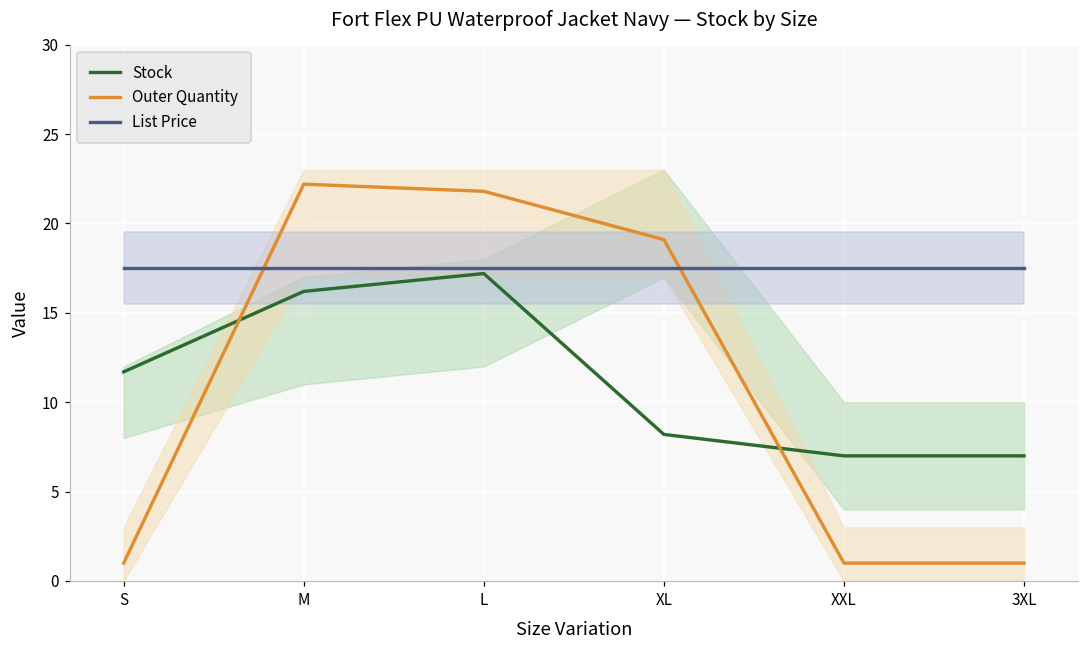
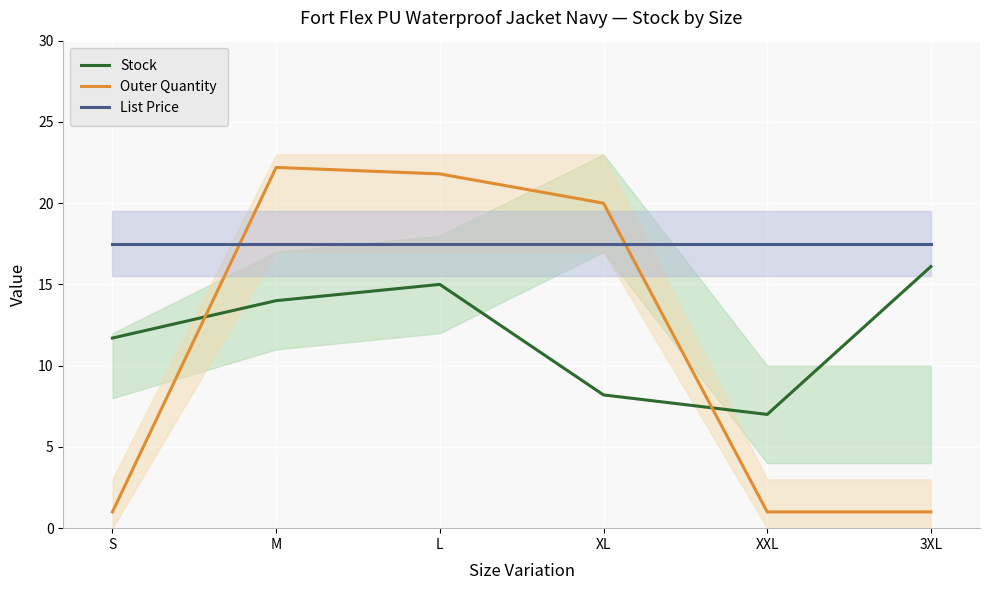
  {
    "Stock": {
      "S": 11.7,
-     "M": 16.2,
-     "L": 17.2,
+     "M": 14.0,
+     "L": 15.0,
      "XL": 8.2,
      "XXL": 7.0,
-     "3XL": 7.0
+     "3XL": 16.1
    },
    "Outer Quantity": {
      "S": 1.0,
      "M": 22.2,
      "L": 21.8,
-     "XL": 19.1,
+     "XL": 20.0,
      "XXL": 1.0,
      "3XL": 1.0
    },
    "List Price": {
      "S": 17.5,
      "M": 17.5,
      "L": 17.5,
      "XL": 17.5,
      "XXL": 17.5,
      "3XL": 17.5
    }
  }
